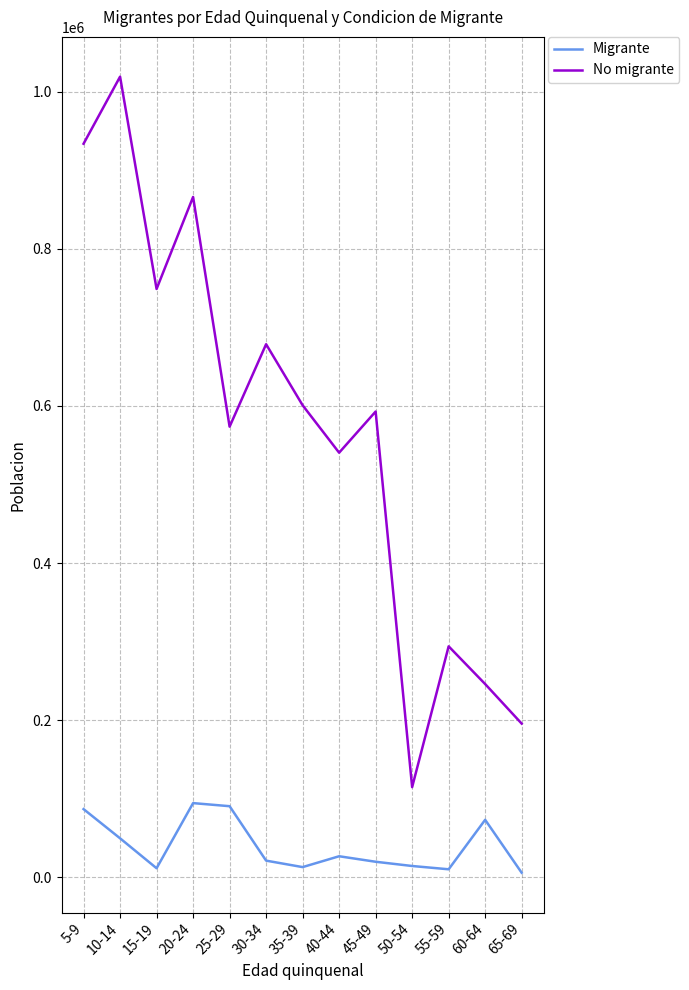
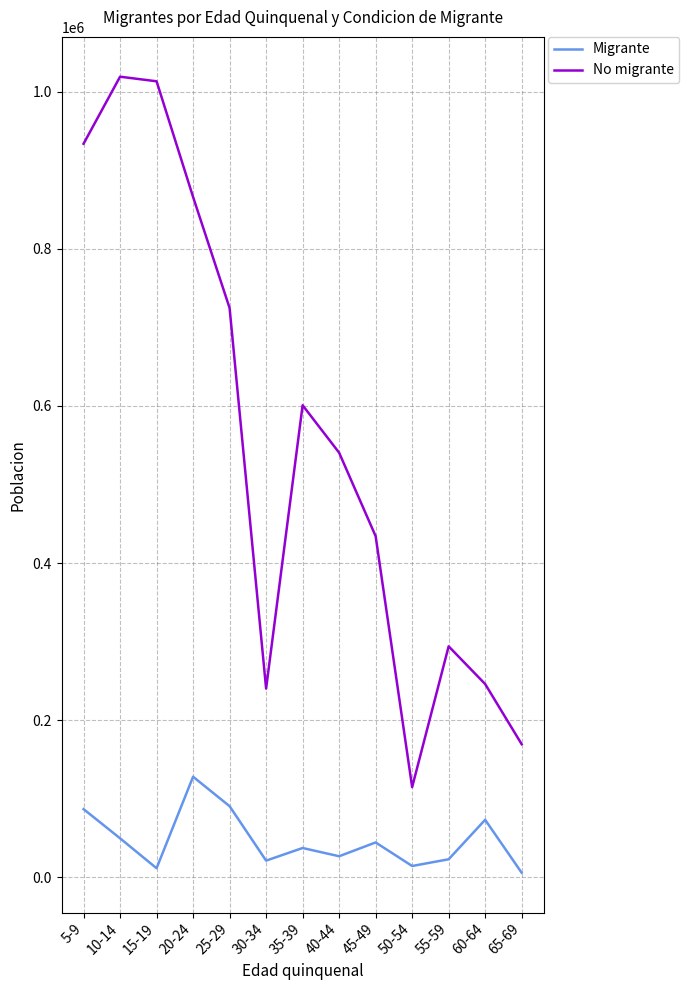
  {
    "Migrante": {
      "5-9": 90000,
      "10-14": 50000,
      "15-19": 10000,
-     "20-24": 90000,
+     "20-24": 130000,
      "25-29": 90000,
      "30-34": 20000,
-     "35-39": 10000,
+     "35-39": 40000,
      "40-44": 30000,
-     "45-49": 20000,
+     "45-49": 40000,
      "50-54": 10000,
-     "55-59": 10000,
+     "55-59": 20000,
      "60-64": 70000,
      "65-69": 10000
    },
    "No migrante": {
      "5-9": 930000,
      "10-14": 1020000,
-     "15-19": 750000,
+     "15-19": 1010000,
      "20-24": 870000,
-     "25-29": 570000,
-     "30-34": 680000,
+     "25-29": 720000,
+     "30-34": 240000,
      "35-39": 600000,
      "40-44": 540000,
-     "45-49": 590000,
+     "45-49": 430000,
      "50-54": 110000,
      "55-59": 290000,
      "60-64": 250000,
-     "65-69": 200000
+     "65-69": 170000
    }
  }
